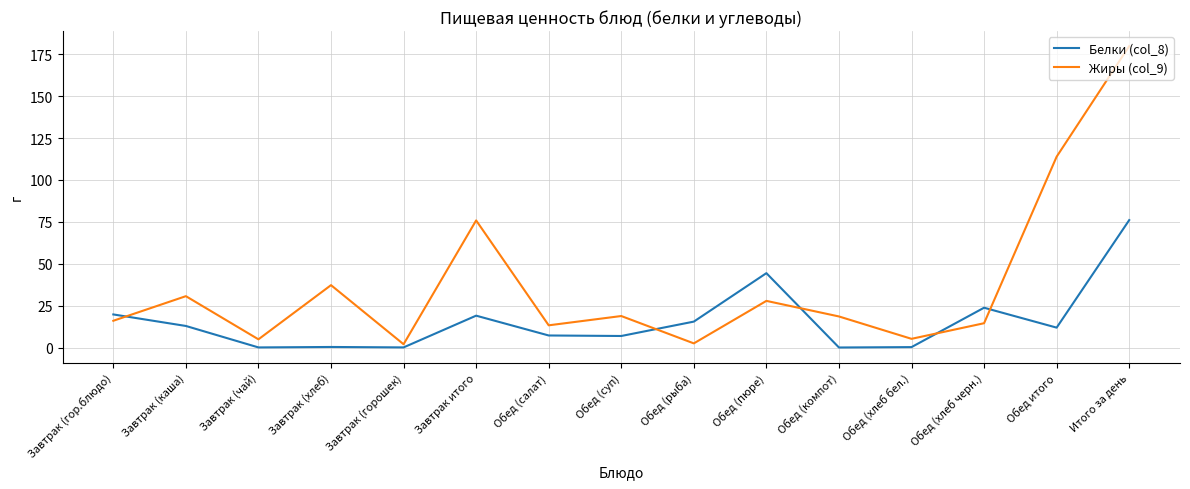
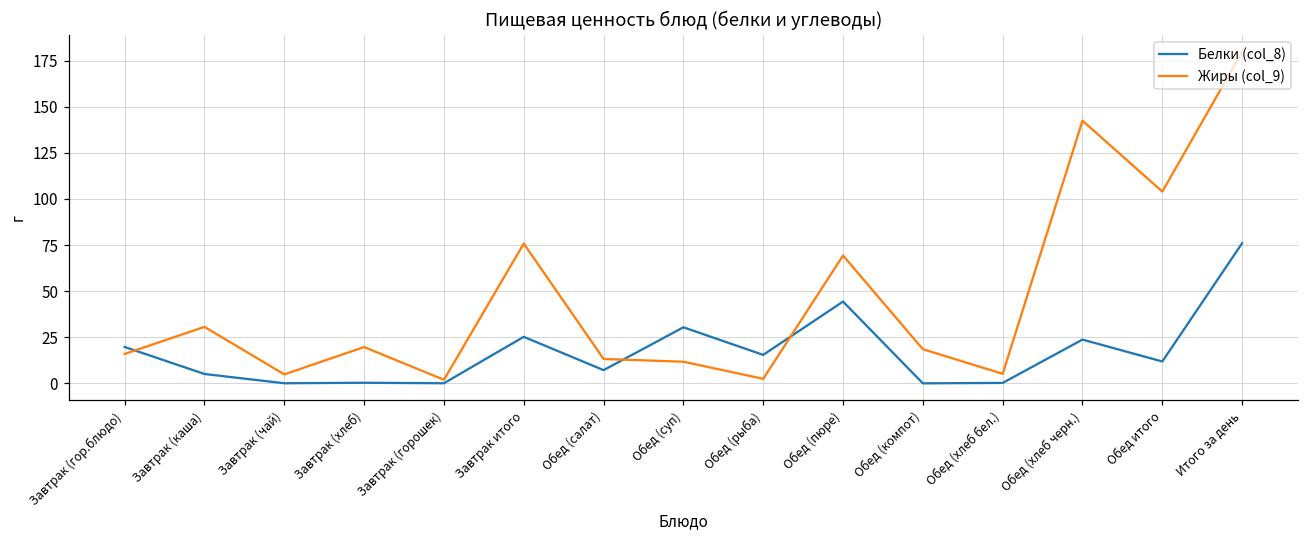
  {
    "Белки (col_8)": {
      "Завтрак (гор.блюдо)": 20,
-     "Завтрак (каша)": 13,
+     "Завтрак (каша)": 5,
      "Завтрак (чай)": 0,
      "Завтрак (хлеб)": 0,
      "Завтрак (горошек)": 0,
-     "Завтрак итого": 19,
+     "Завтрак итого": 25,
      "Обед (салат)": 7,
-     "Обед (суп)": 7,
+     "Обед (суп)": 30,
      "Обед (рыба)": 15,
      "Обед (пюре)": 44,
      "Обед (компот)": 0,
      "Обед (хлеб бел.)": 0,
      "Обед (хлеб черн.)": 24,
      "Обед итого": 12,
      "Итого за день": 76
    },
    "Жиры (col_9)": {
      "Завтрак (гор.блюдо)": 16,
      "Завтрак (каша)": 31,
      "Завтрак (чай)": 5,
-     "Завтрак (хлеб)": 37,
+     "Завтрак (хлеб)": 20,
      "Завтрак (горошек)": 2,
      "Завтрак итого": 76,
      "Обед (салат)": 13,
-     "Обед (суп)": 19,
+     "Обед (суп)": 12,
      "Обед (рыба)": 2,
-     "Обед (пюре)": 28,
+     "Обед (пюре)": 69,
      "Обед (компот)": 19,
      "Обед (хлеб бел.)": 5,
-     "Обед (хлеб черн.)": 14,
-     "Обед итого": 114
+     "Обед (хлеб черн.)": 142,
+     "Обед итого": 104
    }
  }
